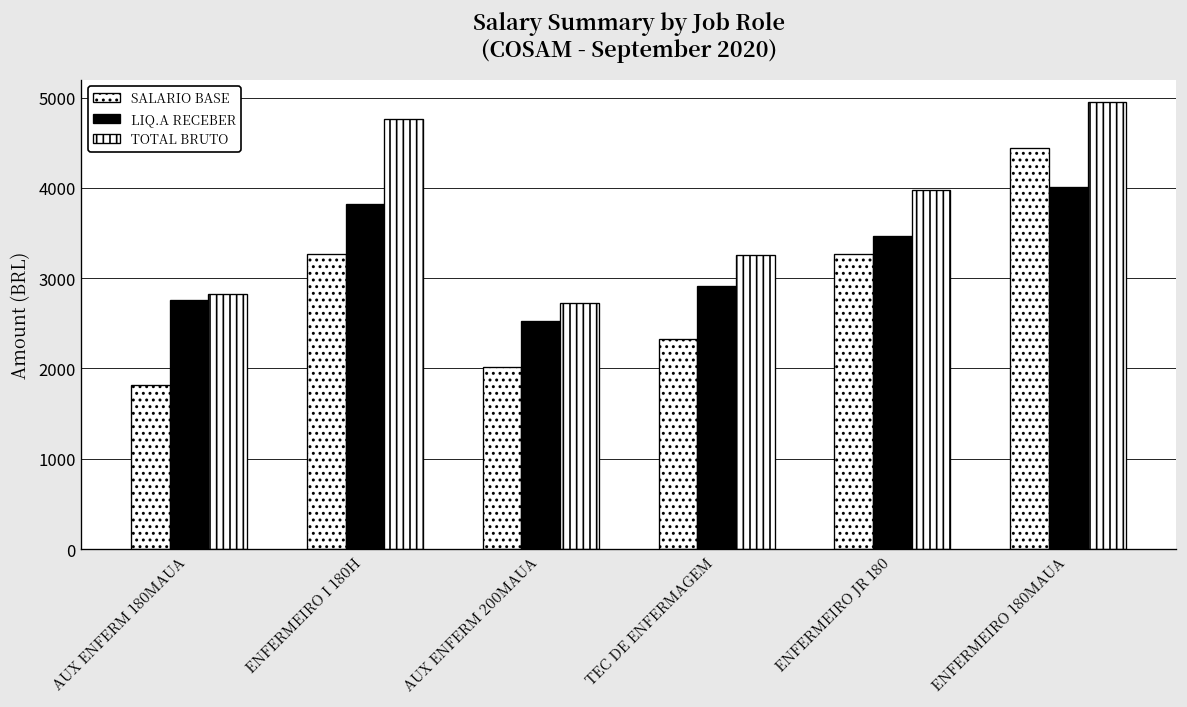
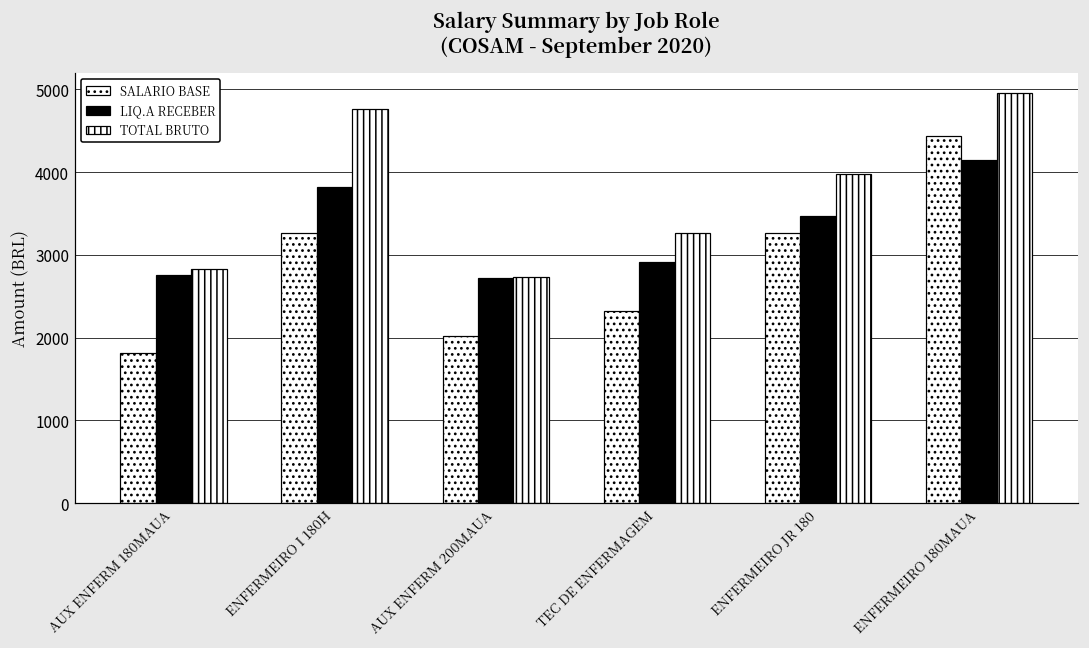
  {
    "LIQ.A RECEBER": {
      "AUX ENFERM 180MAUA": 2800,
      "ENFERMEIRO I 180H": 3800,
-     "AUX ENFERM 200MAUA": 2500,
+     "AUX ENFERM 200MAUA": 2700,
      "TEC DE ENFERMAGEM": 2900,
      "ENFERMEIRO JR 180": 3500,
-     "ENFERMEIRO 180MAUA": 4000
+     "ENFERMEIRO 180MAUA": 4100
    }
  }
